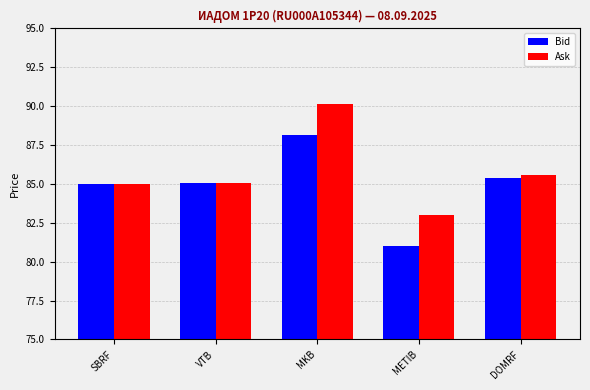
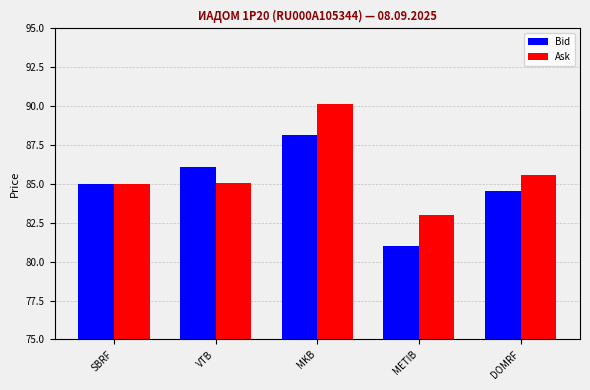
  {
    "Bid": {
      "SBRF": 85.0,
-     "VTB": 85.1,
+     "VTB": 86.1,
      "MKB": 88.1,
      "METIB": 81.0,
-     "DOMRF": 85.4
+     "DOMRF": 84.5
    },
    "Ask": {
      "SBRF": 85.0,
      "VTB": 85.1,
      "MKB": 90.1,
      "METIB": 83.0,
      "DOMRF": 85.6
    }
  }
